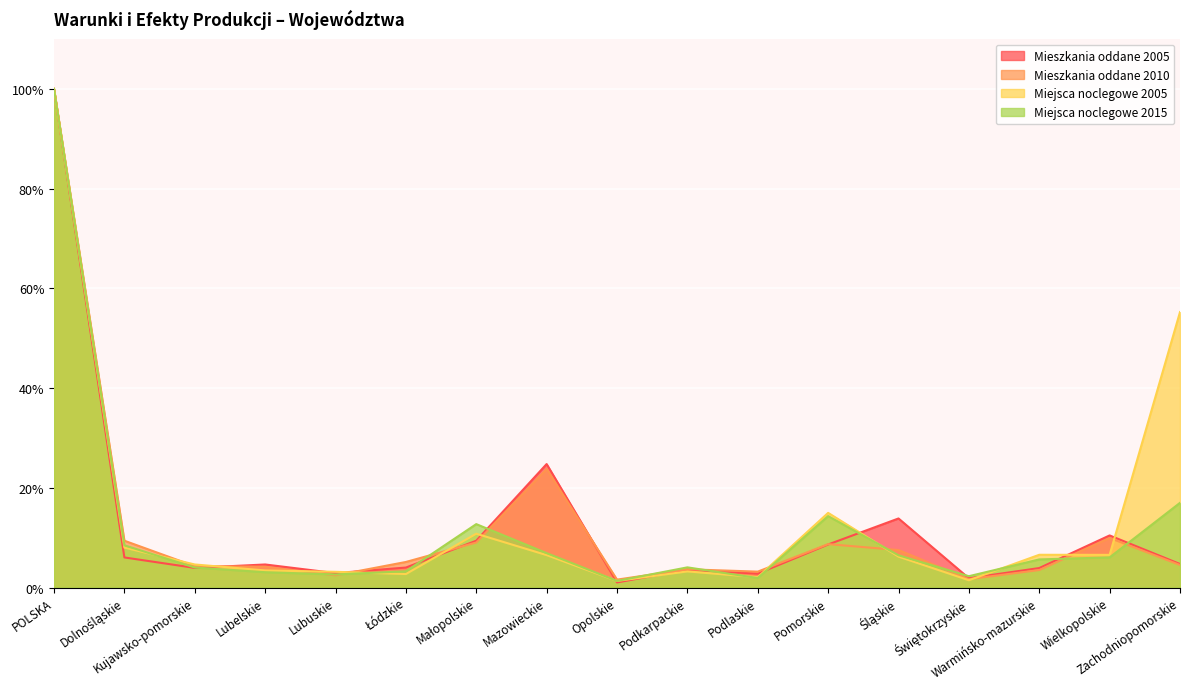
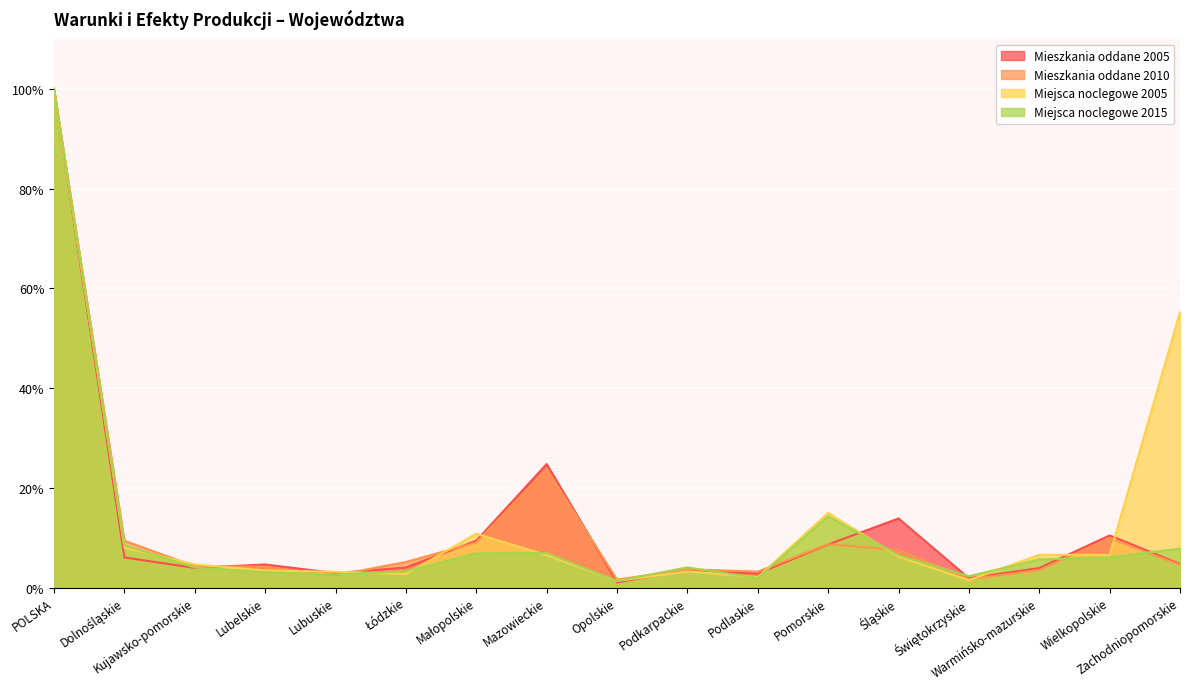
  {
    "Mieszkania oddane 2005": {
      "Dolnośląskie": "6%",
      "Łódzkie": "4%",
      "Mazowieckie": "25%",
      "Śląskie": "14%",
      "Wielkopolskie": "10%"
    },
    "Mieszkania oddane 2010": {
      "Dolnośląskie": "9%",
      "Łódzkie": "5%",
      "Mazowieckie": "24%",
      "Śląskie": "8%",
      "Wielkopolskie": "10%"
    },
    "Miejsca noclegowe 2005": {
      "Łódzkie": "3%",
      "Małopolskie": "11%",
      "Pomorskie": "15%",
      "Warmińsko-mazurskie": "7%",
      "Zachodniopomorskie": "55%"
    },
    "Miejsca noclegowe 2015": {
      "Łódzkie": "3%",
-     "Małopolskie": "13%",
+     "Małopolskie": "7%",
      "Pomorskie": "14%",
      "Warmińsko-mazurskie": "6%",
-     "Zachodniopomorskie": "17%"
+     "Zachodniopomorskie": "8%"
    }
  }
